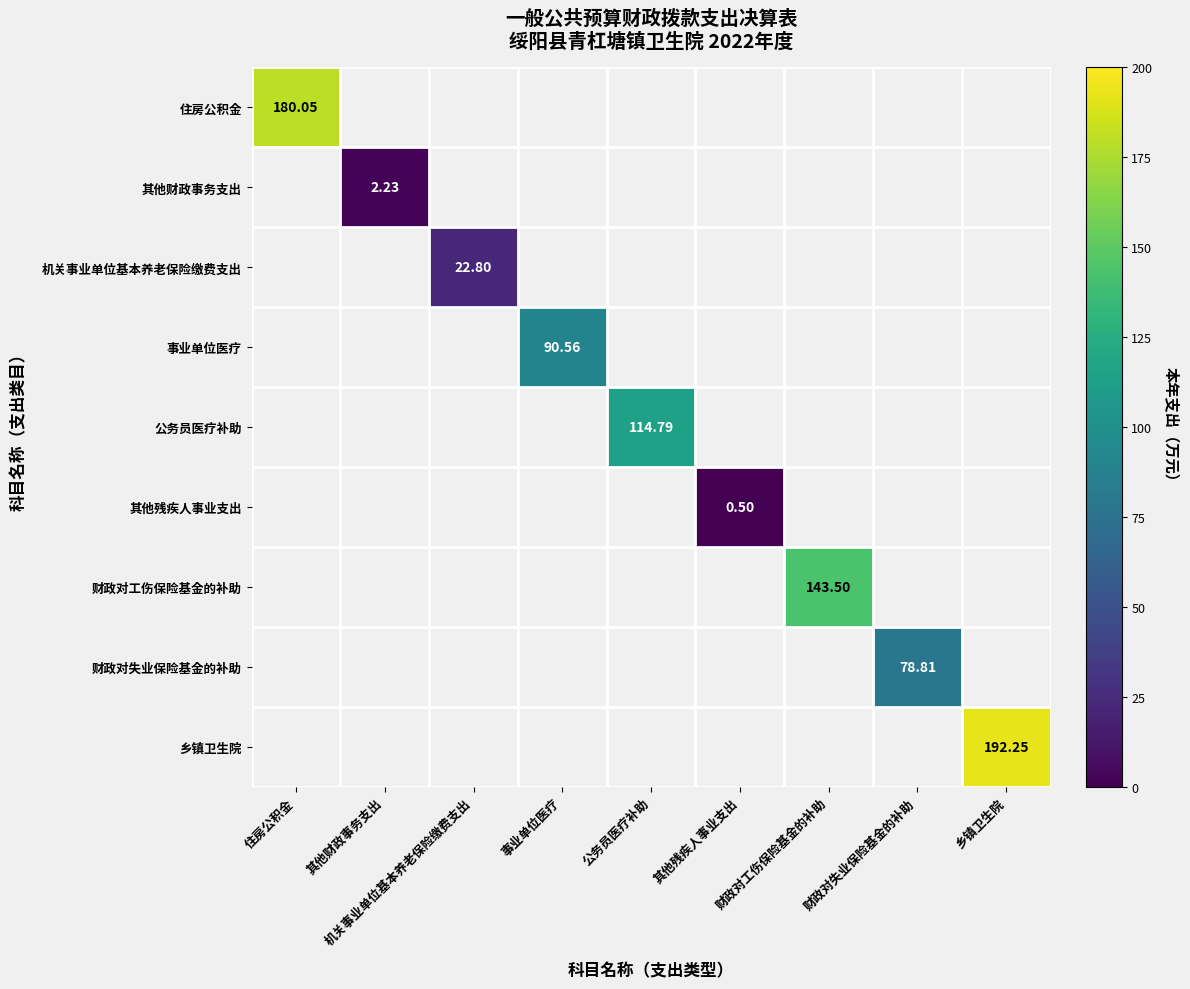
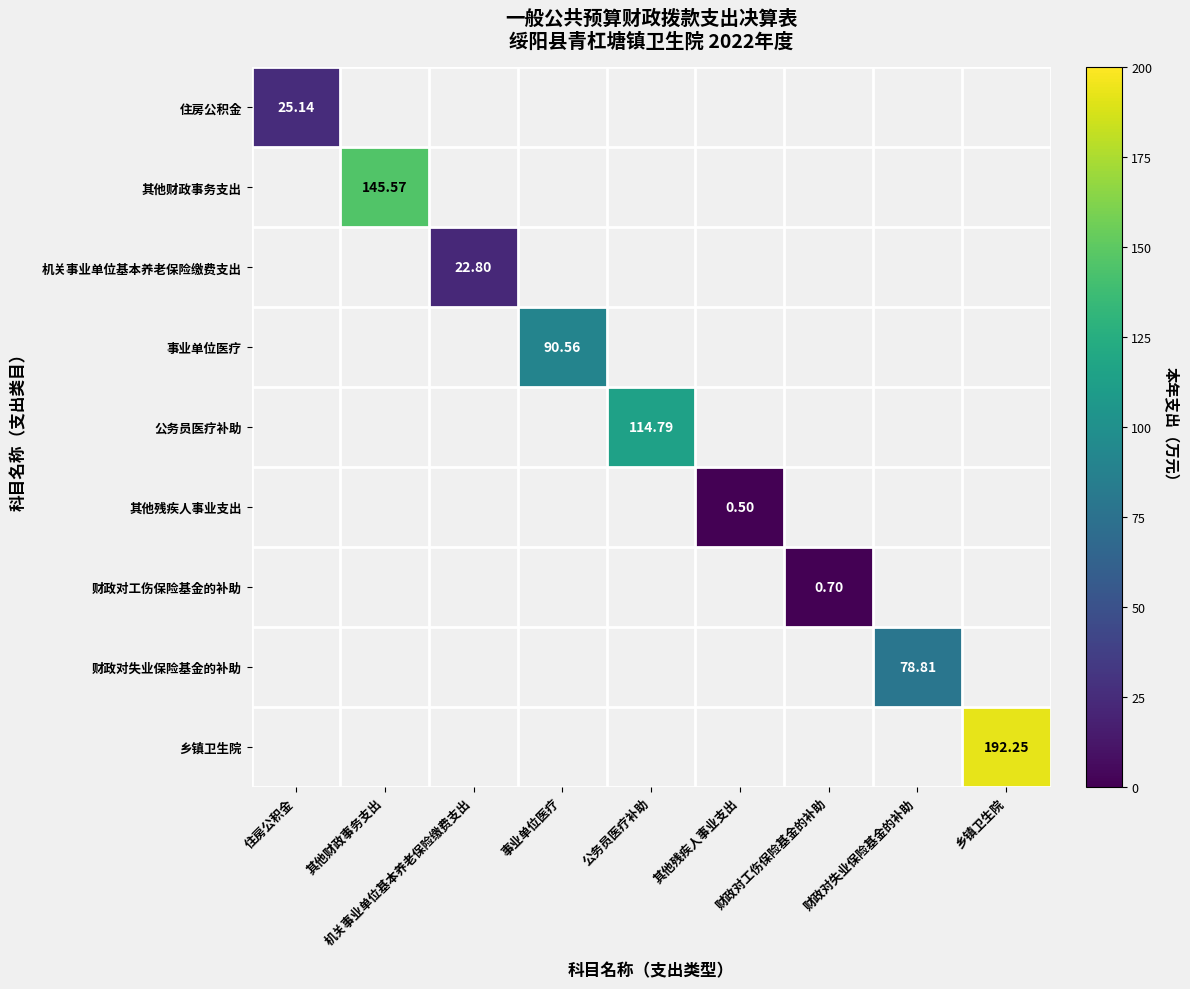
  {
    "住房公积金": {
-     "住房公积金": 180.05
+     "住房公积金": 25.14
    },
    "其他财政事务支出": {
-     "其他财政事务支出": 2.23
+     "其他财政事务支出": 145.57
    },
    "机关事业单位基本养老保险缴费支出": {
      "机关事业单位基本养老保险缴费支出": 22.80
    },
    "事业单位医疗": {
      "事业单位医疗": 90.56
    },
    "公务员医疗补助": {
      "公务员医疗补助": 114.79
    },
    "其他残疾人事业支出": {
      "其他残疾人事业支出": 0.50
    },
    "财政对工伤保险基金的补助": {
-     "财政对工伤保险基金的补助": 143.50
+     "财政对工伤保险基金的补助": 0.70
    },
    "财政对失业保险基金的补助": {
      "财政对失业保险基金的补助": 78.81
    },
    "乡镇卫生院": {
      "乡镇卫生院": 192.25
    }
  }
